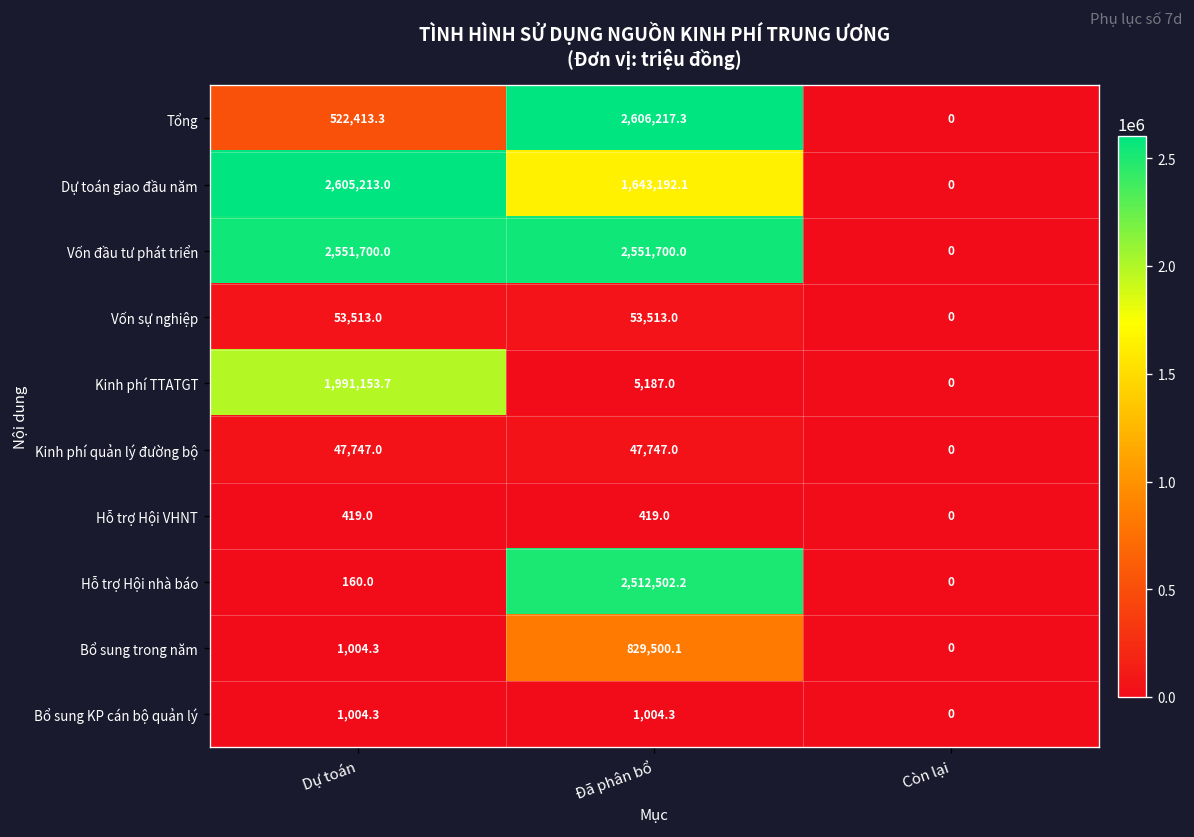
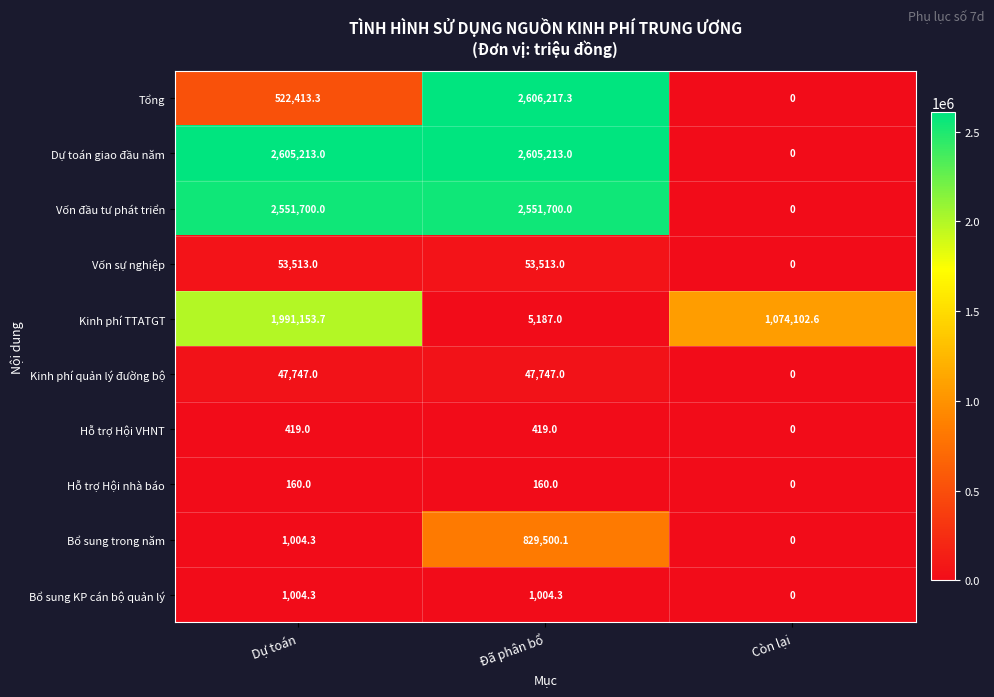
  {
    "Tổng": {
      "Dự toán": "522,413.3",
      "Đã phân bổ": "2,606,217.3",
      "Còn lại": "0"
    },
    "Dự toán giao đầu năm": {
      "Dự toán": "2,605,213.0",
-     "Đã phân bổ": "1,643,192.1",
+     "Đã phân bổ": "2,605,213.0",
      "Còn lại": "0"
    },
    "Vốn đầu tư phát triển": {
      "Dự toán": "2,551,700.0",
      "Đã phân bổ": "2,551,700.0",
      "Còn lại": "0"
    },
    "Vốn sự nghiệp": {
      "Dự toán": "53,513.0",
      "Đã phân bổ": "53,513.0",
      "Còn lại": "0"
    },
    "Kinh phí TTATGT": {
      "Dự toán": "1,991,153.7",
      "Đã phân bổ": "5,187.0",
-     "Còn lại": "0"
+     "Còn lại": "1,074,102.6"
    },
    "Kinh phí quản lý đường bộ": {
      "Dự toán": "47,747.0",
      "Đã phân bổ": "47,747.0",
      "Còn lại": "0"
    },
    "Hỗ trợ Hội VHNT": {
      "Dự toán": "419.0",
      "Đã phân bổ": "419.0",
      "Còn lại": "0"
    },
    "Hỗ trợ Hội nhà báo": {
      "Dự toán": "160.0",
-     "Đã phân bổ": "2,512,502.2",
+     "Đã phân bổ": "160.0",
      "Còn lại": "0"
    },
    "Bổ sung trong năm": {
      "Dự toán": "1,004.3",
      "Đã phân bổ": "829,500.1",
      "Còn lại": "0"
    },
    "Bổ sung KP cán bộ quản lý": {
      "Dự toán": "1,004.3",
      "Đã phân bổ": "1,004.3",
      "Còn lại": "0"
    }
  }
